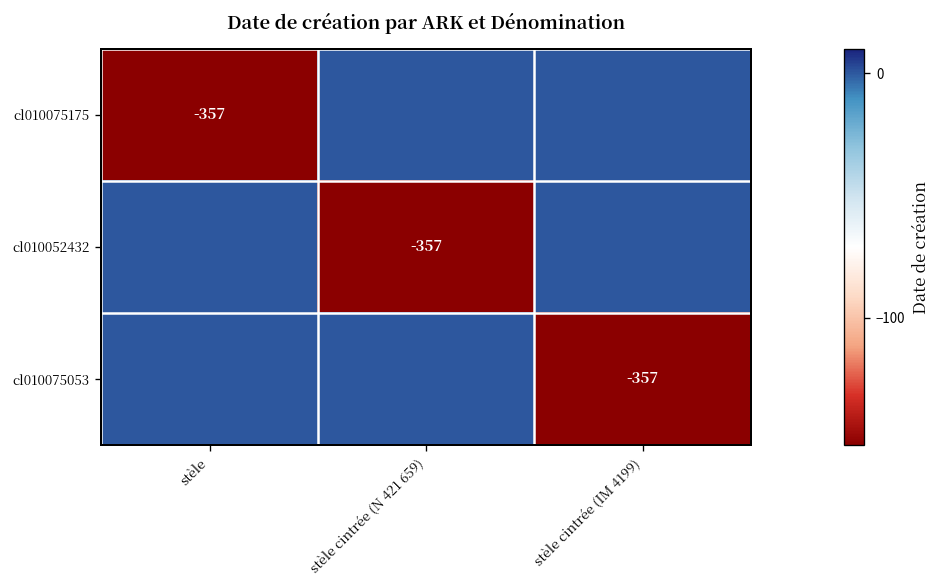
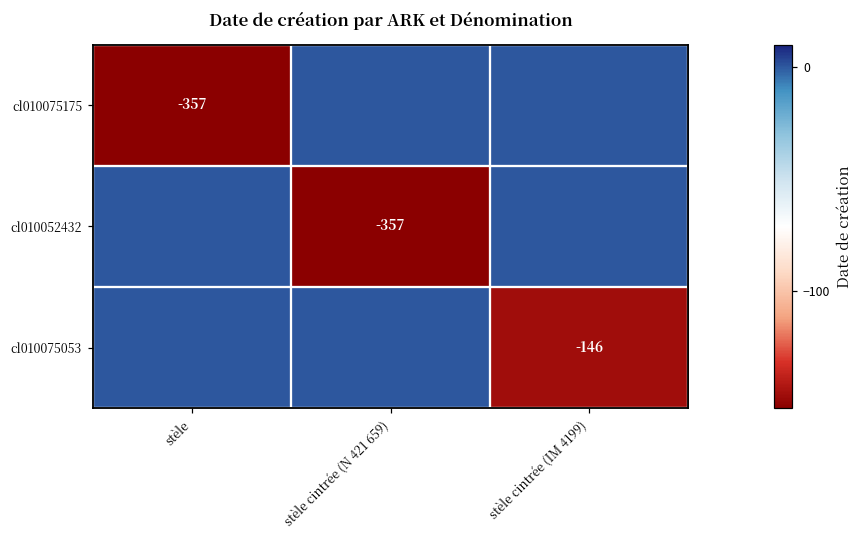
  {
    "cl010075175": {
      "stèle": -357
    },
    "cl010052432": {
      "stèle cintrée (N 421 659)": -357
    },
    "cl010075053": {
-     "stèle cintrée (IM 4199)": -357
+     "stèle cintrée (IM 4199)": -146
    }
  }
